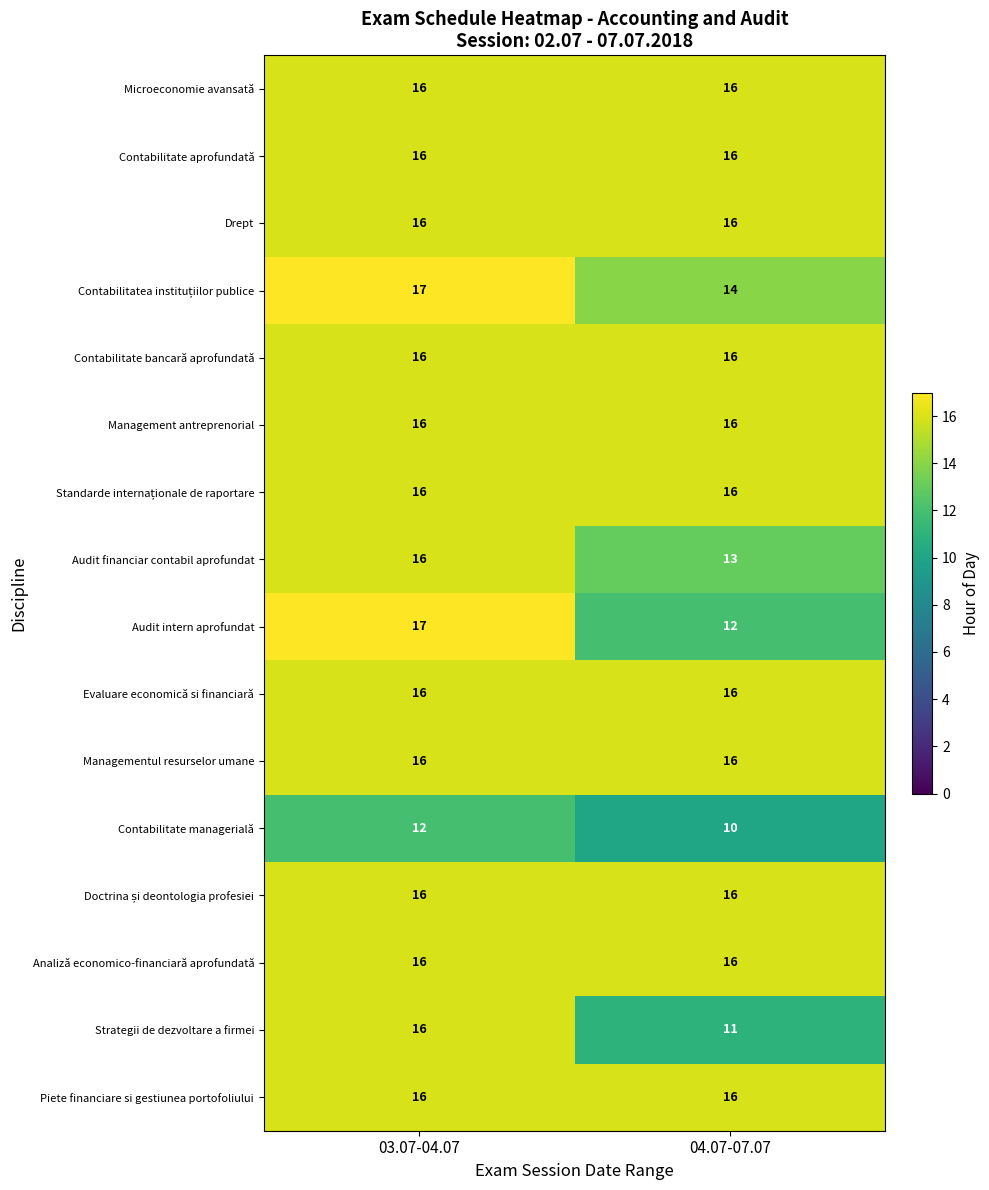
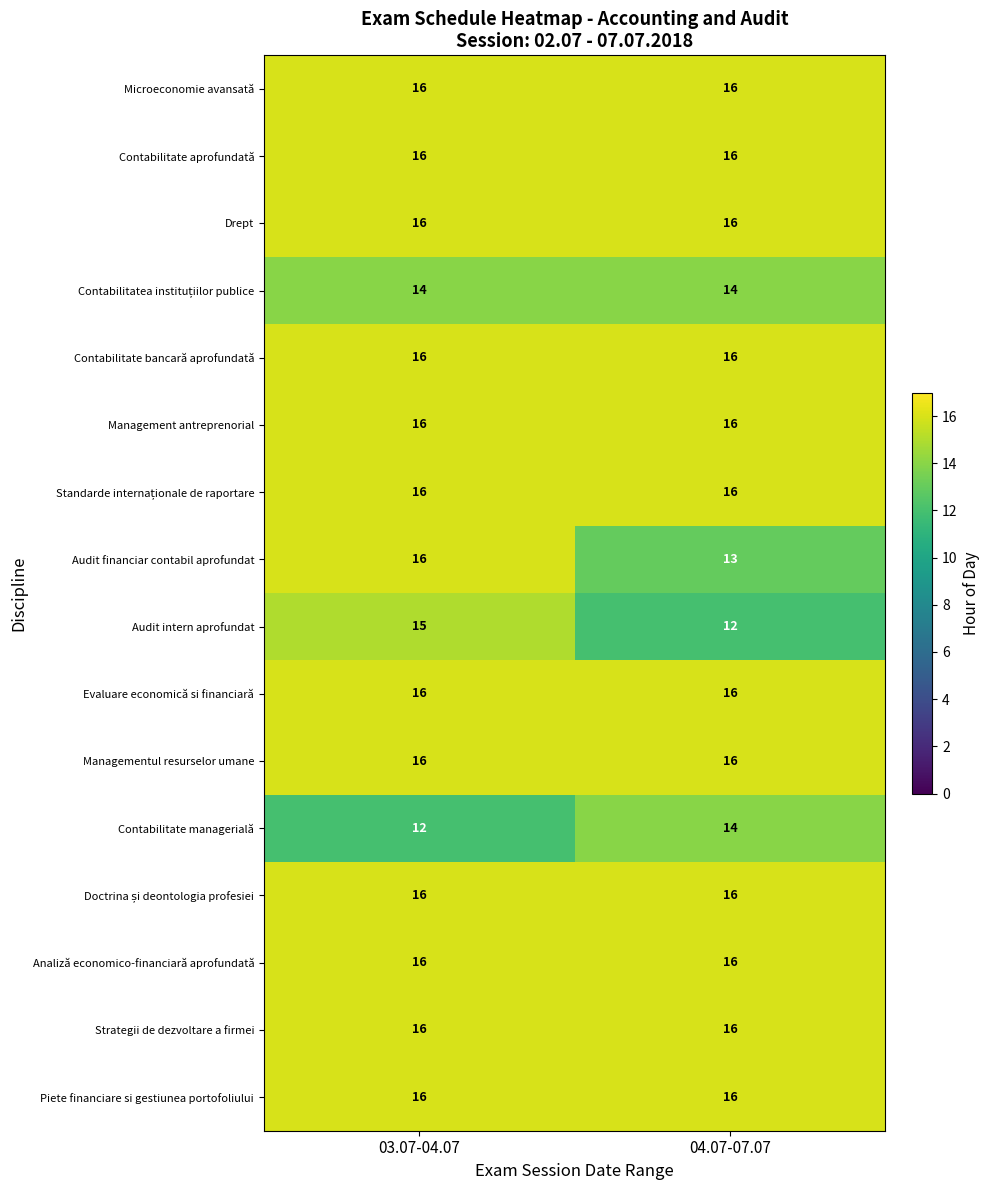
  {
    "Microeconomie avansată": {
      "03.07-04.07": 16,
      "04.07-07.07": 16
    },
    "Contabilitate aprofundată": {
      "03.07-04.07": 16,
      "04.07-07.07": 16
    },
    "Drept": {
      "03.07-04.07": 16,
      "04.07-07.07": 16
    },
    "Contabilitatea instituțiilor publice": {
-     "03.07-04.07": 17,
+     "03.07-04.07": 14,
      "04.07-07.07": 14
    },
    "Contabilitate bancară aprofundată": {
      "03.07-04.07": 16,
      "04.07-07.07": 16
    },
    "Management antreprenorial": {
      "03.07-04.07": 16,
      "04.07-07.07": 16
    },
    "Standarde internaționale de raportare": {
      "03.07-04.07": 16,
      "04.07-07.07": 16
    },
    "Audit financiar contabil aprofundat": {
      "03.07-04.07": 16,
      "04.07-07.07": 13
    },
    "Audit intern aprofundat": {
-     "03.07-04.07": 17,
+     "03.07-04.07": 15,
      "04.07-07.07": 12
    },
    "Evaluare economică si financiară": {
      "03.07-04.07": 16,
      "04.07-07.07": 16
    },
    "Managementul resurselor umane": {
      "03.07-04.07": 16,
      "04.07-07.07": 16
    },
    "Contabilitate managerială": {
      "03.07-04.07": 12,
-     "04.07-07.07": 10
+     "04.07-07.07": 14
    },
    "Doctrina și deontologia profesiei": {
      "03.07-04.07": 16,
      "04.07-07.07": 16
    },
    "Analiză economico-financiară aprofundată": {
      "03.07-04.07": 16,
      "04.07-07.07": 16
    },
    "Strategii de dezvoltare a firmei": {
      "03.07-04.07": 16,
-     "04.07-07.07": 11
+     "04.07-07.07": 16
    },
    "Piete financiare si gestiunea portofoliului": {
      "03.07-04.07": 16,
      "04.07-07.07": 16
    }
  }
